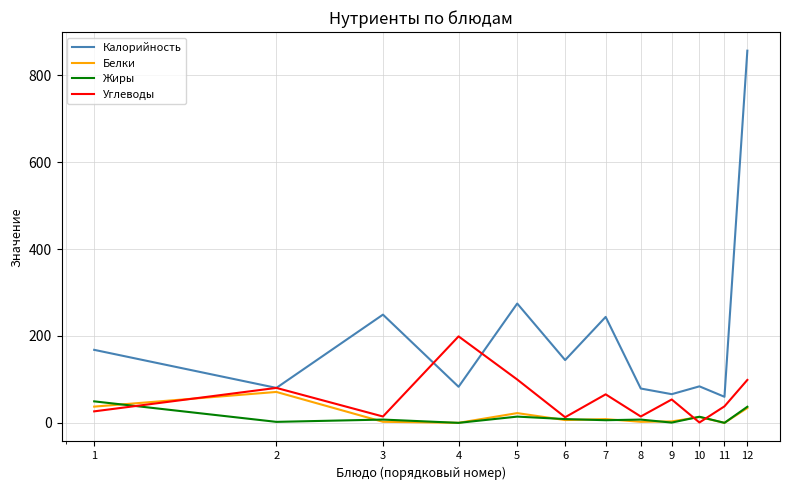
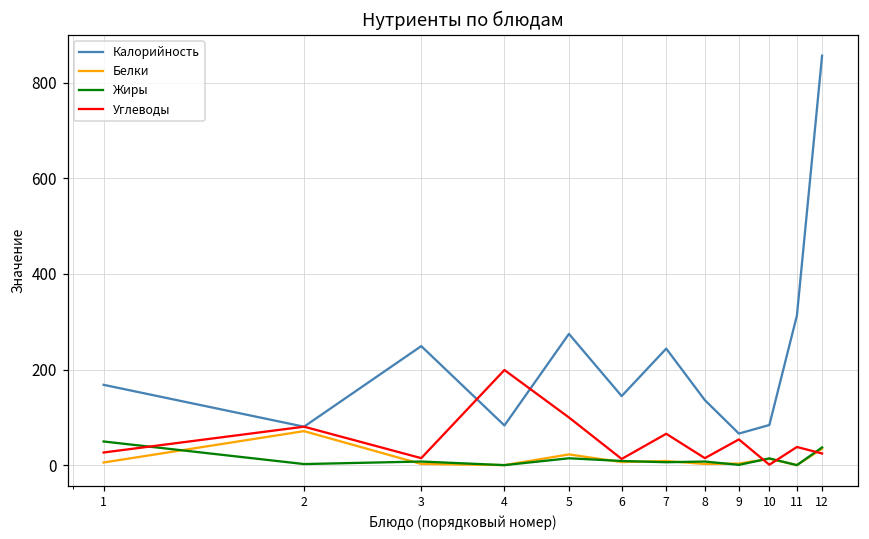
  {
    "Калорийность": {
      "1": 170,
      "3": 250,
      "4": 80,
      "5": 270,
      "6": 140,
      "7": 240,
-     "8": 80,
+     "8": 140,
      "9": 70,
      "10": 80,
-     "11": 60,
+     "11": 310,
      "12": 860
    },
    "Белки": {
-     "1": 40,
+     "1": 10,
      "2": 70,
      "5": 20
    },
    "Жиры": {
      "1": 50,
      "2": 0,
      "5": 10
    },
    "Углеводы": {
      "1": 30,
      "3": 10,
      "4": 200,
      "5": 100,
      "7": 70,
      "8": 10,
      "9": 50,
      "10": 0,
      "11": 40,
-     "12": 100
+     "12": 20
    }
  }
